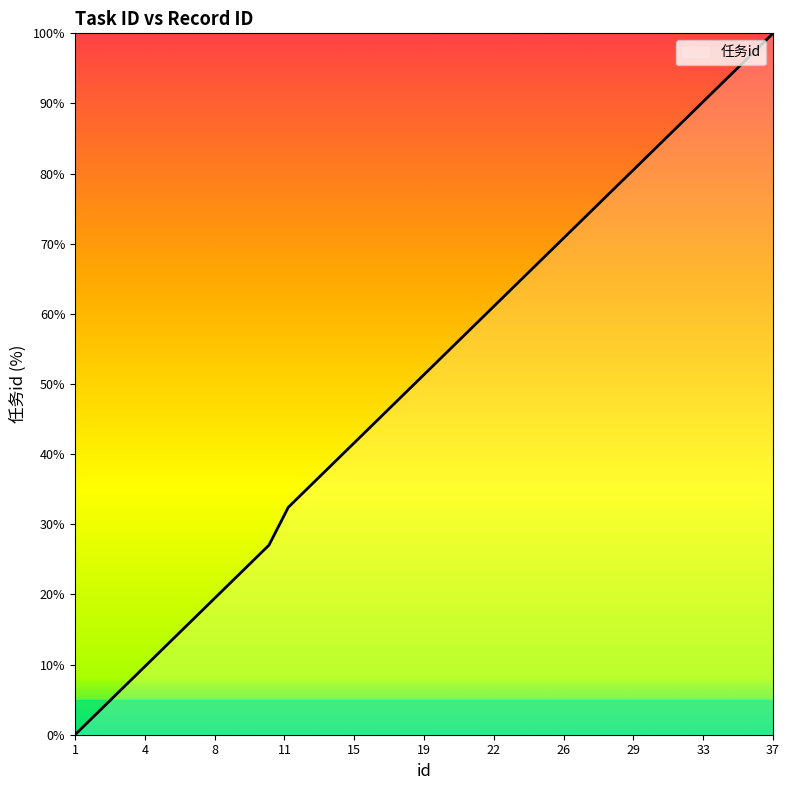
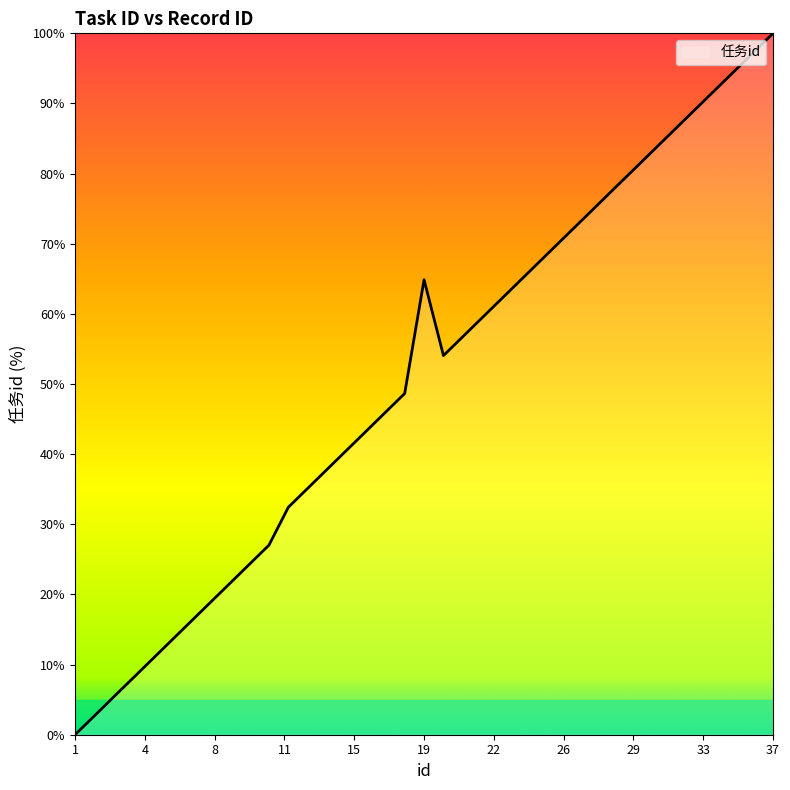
  {
-   "19": "51%",
+   "19": "65%",
    "37": "100%"
  }
